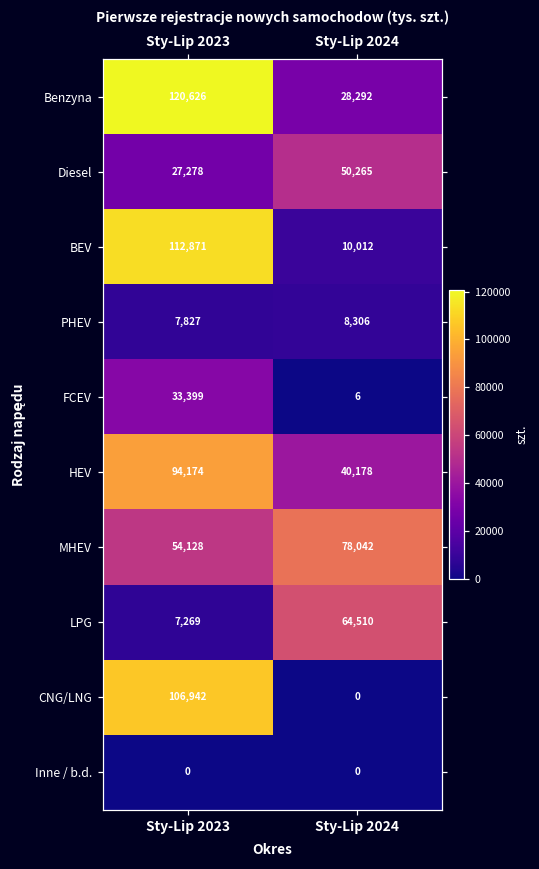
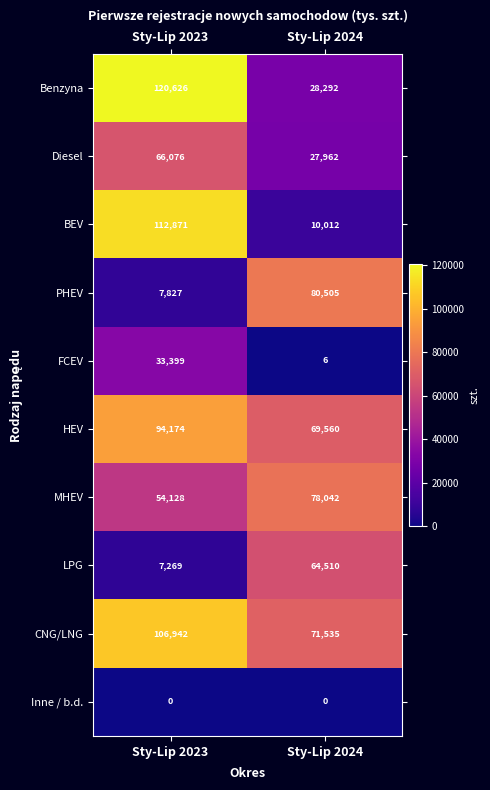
  {
    "Benzyna": {
      "Sty-Lip 2023": "120,626",
      "Sty-Lip 2024": "28,292"
    },
    "Diesel": {
-     "Sty-Lip 2023": "27,278",
-     "Sty-Lip 2024": "50,265"
+     "Sty-Lip 2023": "66,076",
+     "Sty-Lip 2024": "27,962"
    },
    "BEV": {
      "Sty-Lip 2023": "112,871",
      "Sty-Lip 2024": "10,012"
    },
    "PHEV": {
      "Sty-Lip 2023": "7,827",
-     "Sty-Lip 2024": "8,306"
+     "Sty-Lip 2024": "80,505"
    },
    "FCEV": {
      "Sty-Lip 2023": "33,399",
      "Sty-Lip 2024": "6"
    },
    "HEV": {
      "Sty-Lip 2023": "94,174",
-     "Sty-Lip 2024": "40,178"
+     "Sty-Lip 2024": "69,560"
    },
    "MHEV": {
      "Sty-Lip 2023": "54,128",
      "Sty-Lip 2024": "78,042"
    },
    "LPG": {
      "Sty-Lip 2023": "7,269",
      "Sty-Lip 2024": "64,510"
    },
    "CNG/LNG": {
      "Sty-Lip 2023": "106,942",
-     "Sty-Lip 2024": "0"
+     "Sty-Lip 2024": "71,535"
    },
    "Inne / b.d.": {
      "Sty-Lip 2023": "0",
      "Sty-Lip 2024": "0"
    }
  }
